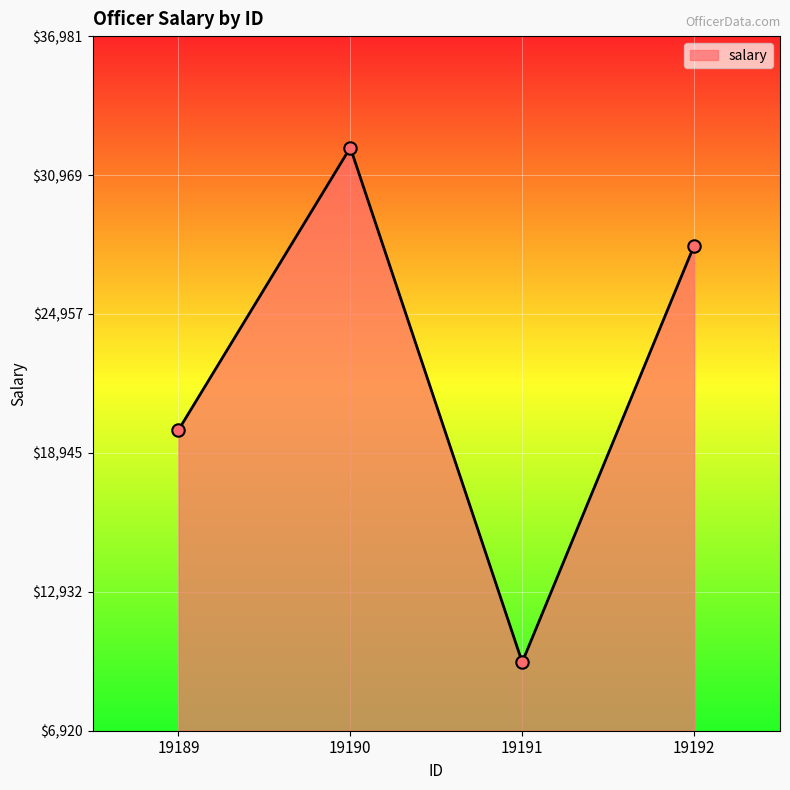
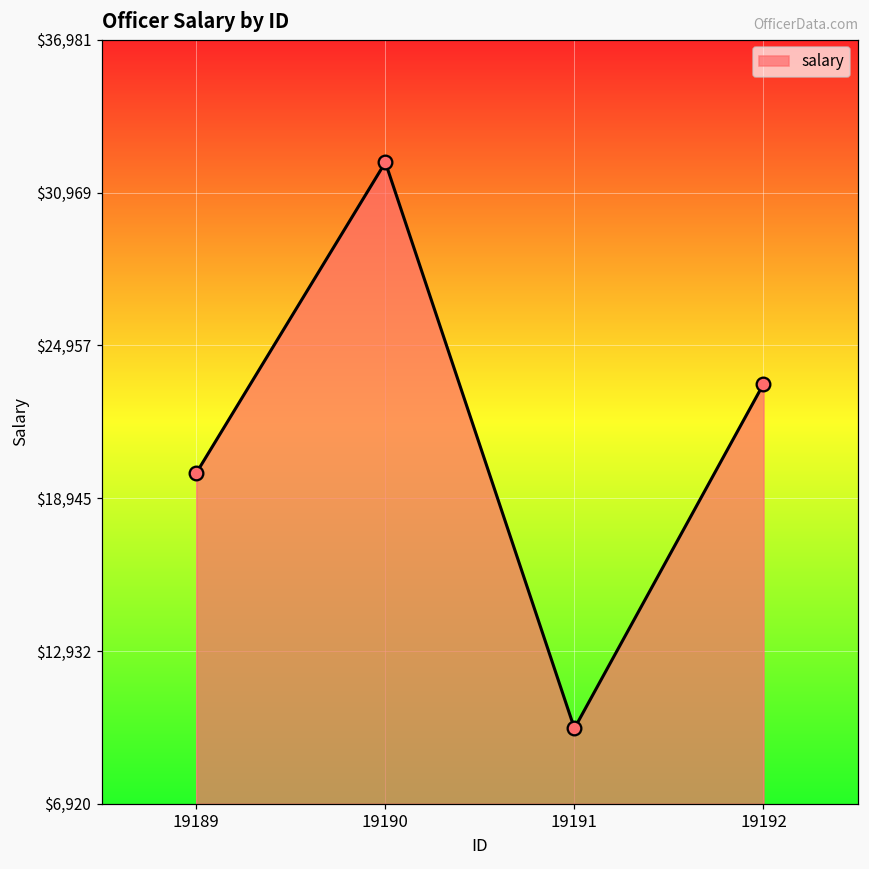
  {
    "19189": "$19,900",
    "19190": "$32,200",
    "19191": "$9,900",
-   "19192": "$27,900"
+   "19192": "$23,400"
  }
